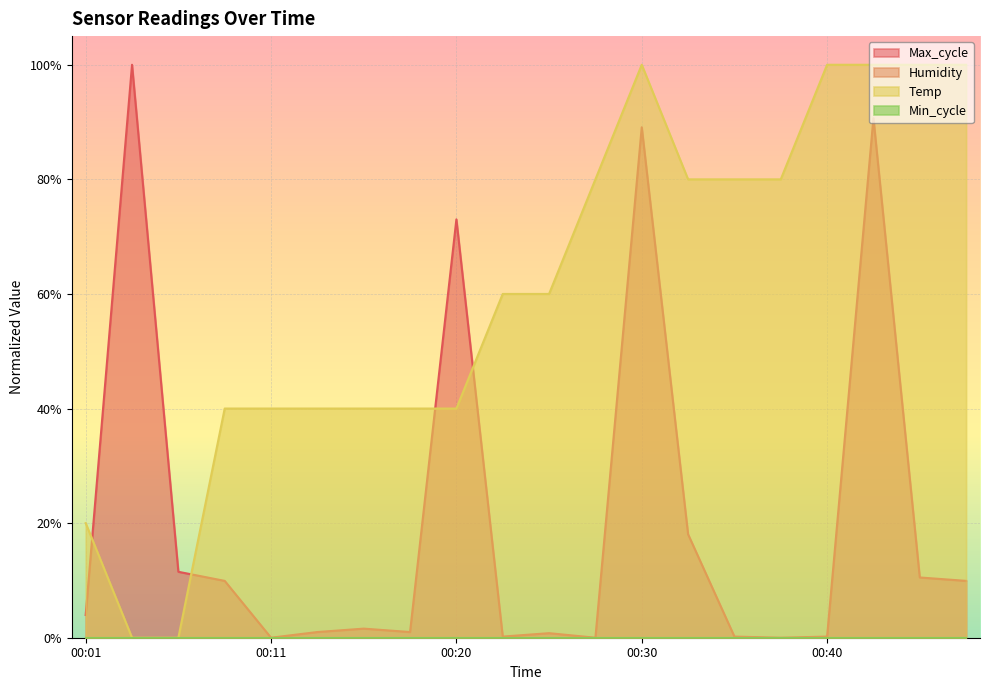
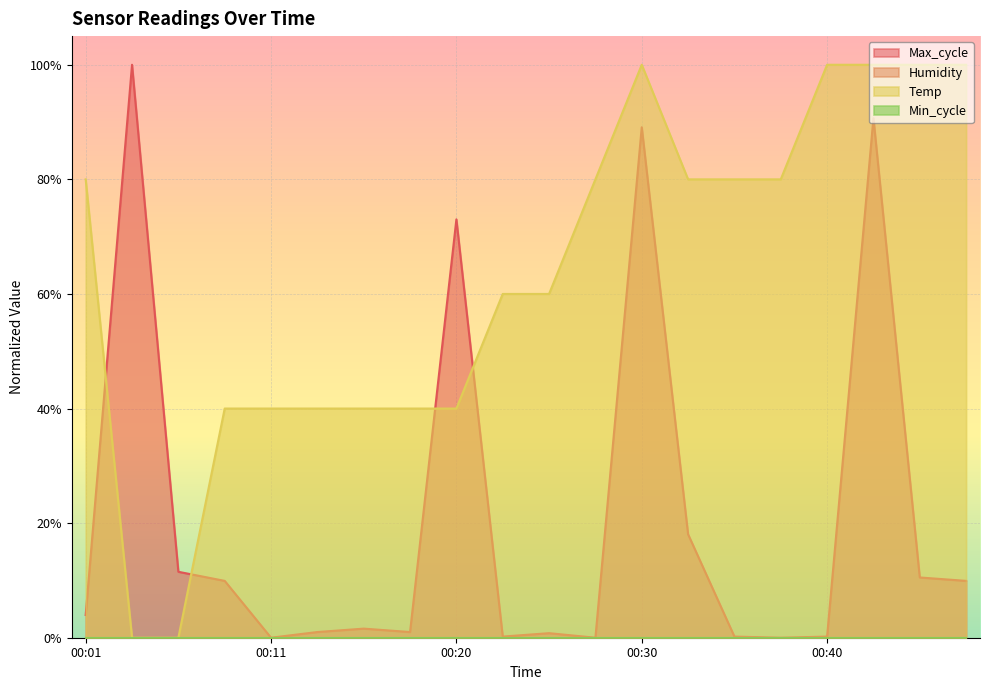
  {
    "Max_cycle": {
      "00:01": "4%",
      "00:20": "73%",
      "00:30": "89%"
    },
    "Min_cycle": {
      "00:01": "0%",
      "00:20": "0%",
      "00:30": "0%"
    },
    "Temp": {
-     "00:01": "20%",
+     "00:01": "80%",
      "00:11": "40%",
      "00:20": "40%",
      "00:30": "100%",
      "00:40": "100%"
    }
  }
